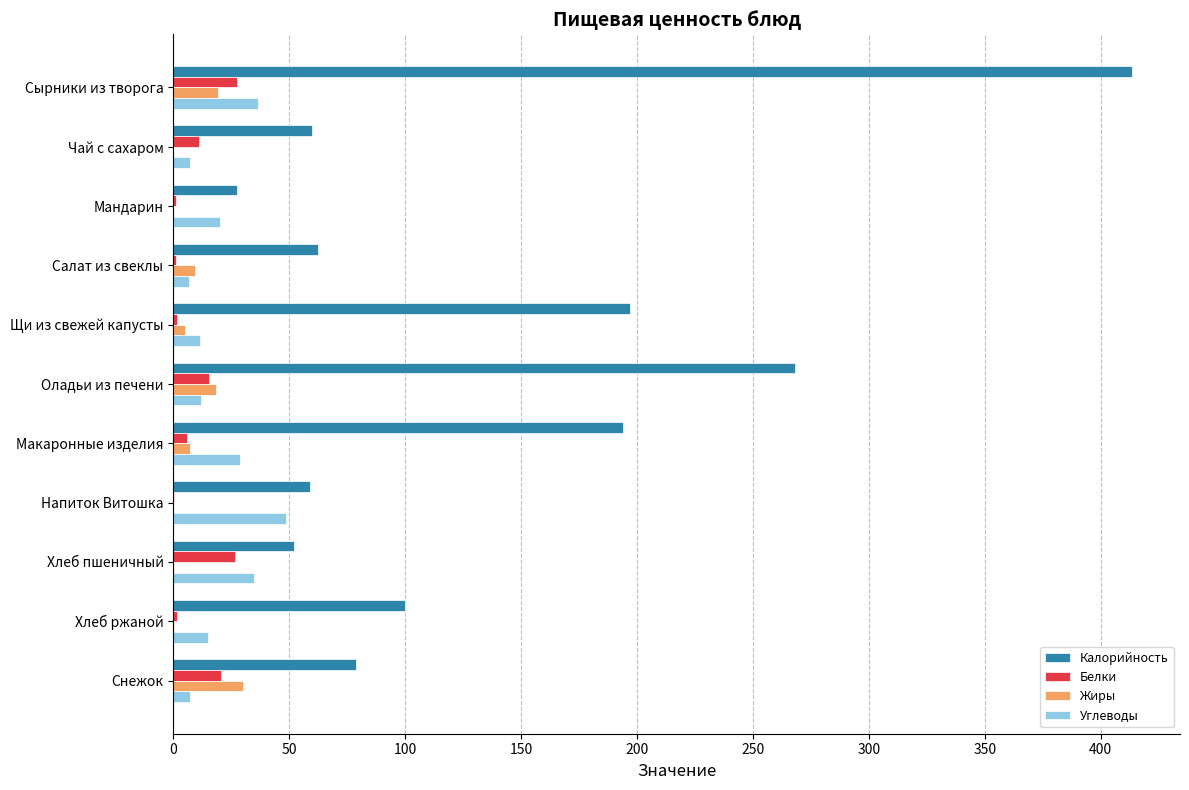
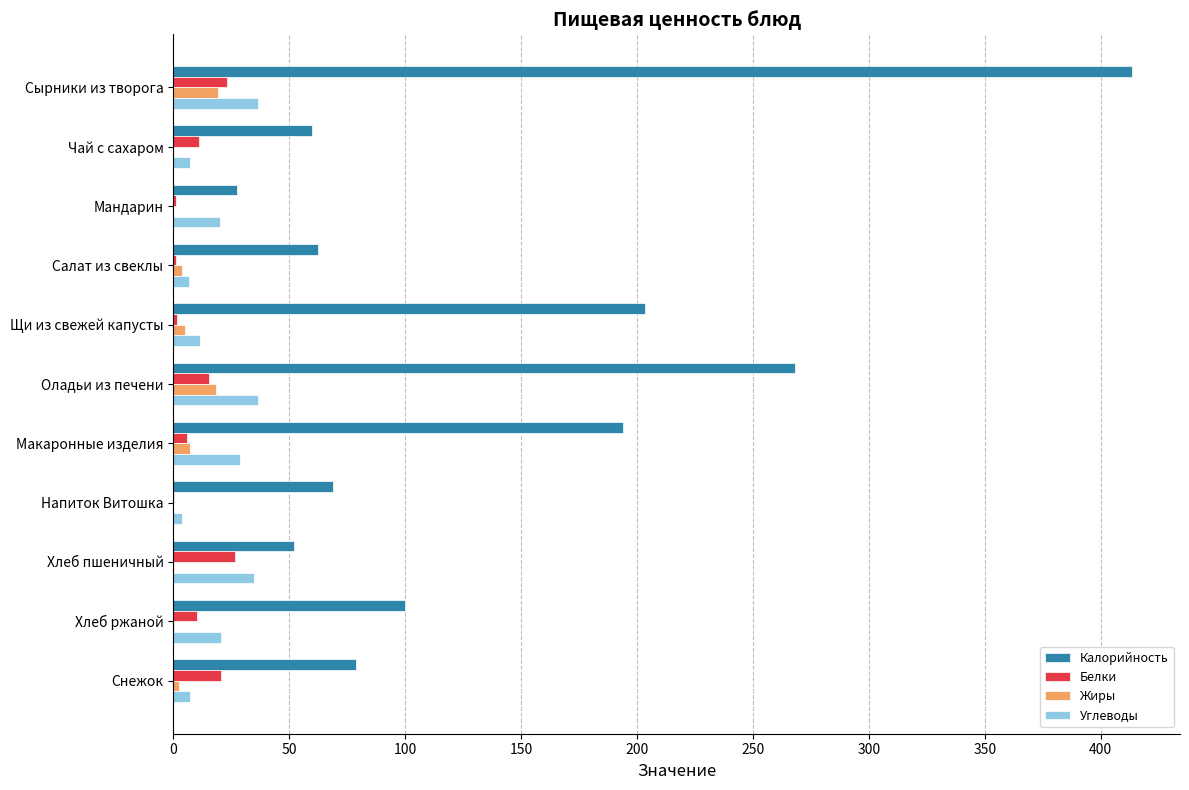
  {
    "Калорийность": {
      "Сырники из творога": 414,
      "Чай с сахаром": 60,
      "Мандарин": 27,
      "Салат из свеклы": 62,
-     "Щи из свежей капусты": 197,
+     "Щи из свежей капусты": 204,
      "Оладьи из печени": 268,
      "Макаронные изделия": 194,
-     "Напиток Витошка": 59,
+     "Напиток Витошка": 69,
      "Хлеб пшеничный": 52,
      "Хлеб ржаной": 100,
      "Снежок": 79
    },
    "Белки": {
-     "Сырники из творога": 27,
+     "Сырники из творога": 23,
      "Чай с сахаром": 11,
      "Мандарин": 1,
      "Щи из свежей капусты": 2,
      "Оладьи из печени": 15,
      "Макаронные изделия": 6,
      "Хлеб пшеничный": 27,
-     "Хлеб ржаной": 2,
+     "Хлеб ржаной": 10,
      "Снежок": 21
    },
    "Жиры": {
      "Сырники из творога": 19,
      "Чай с сахаром": 0,
      "Мандарин": 0,
-     "Салат из свеклы": 9,
+     "Салат из свеклы": 4,
      "Щи из свежей капусты": 5,
      "Оладьи из печени": 18,
      "Макаронные изделия": 7,
      "Напиток Витошка": 0,
-     "Снежок": 30
+     "Снежок": 3
    },
    "Углеводы": {
      "Сырники из творога": 37,
      "Чай с сахаром": 7,
      "Мандарин": 20,
      "Салат из свеклы": 7,
      "Щи из свежей капусты": 12,
-     "Оладьи из печени": 12,
+     "Оладьи из печени": 36,
      "Макаронные изделия": 29,
-     "Напиток Витошка": 48,
+     "Напиток Витошка": 4,
      "Хлеб пшеничный": 35,
-     "Хлеб ржаной": 15,
+     "Хлеб ржаной": 21,
      "Снежок": 7
    }
  }
